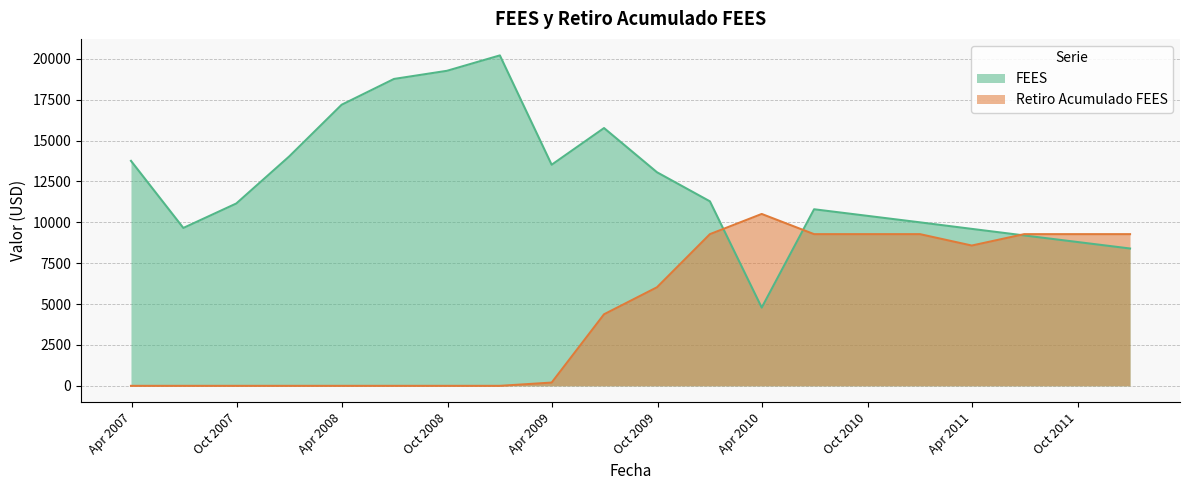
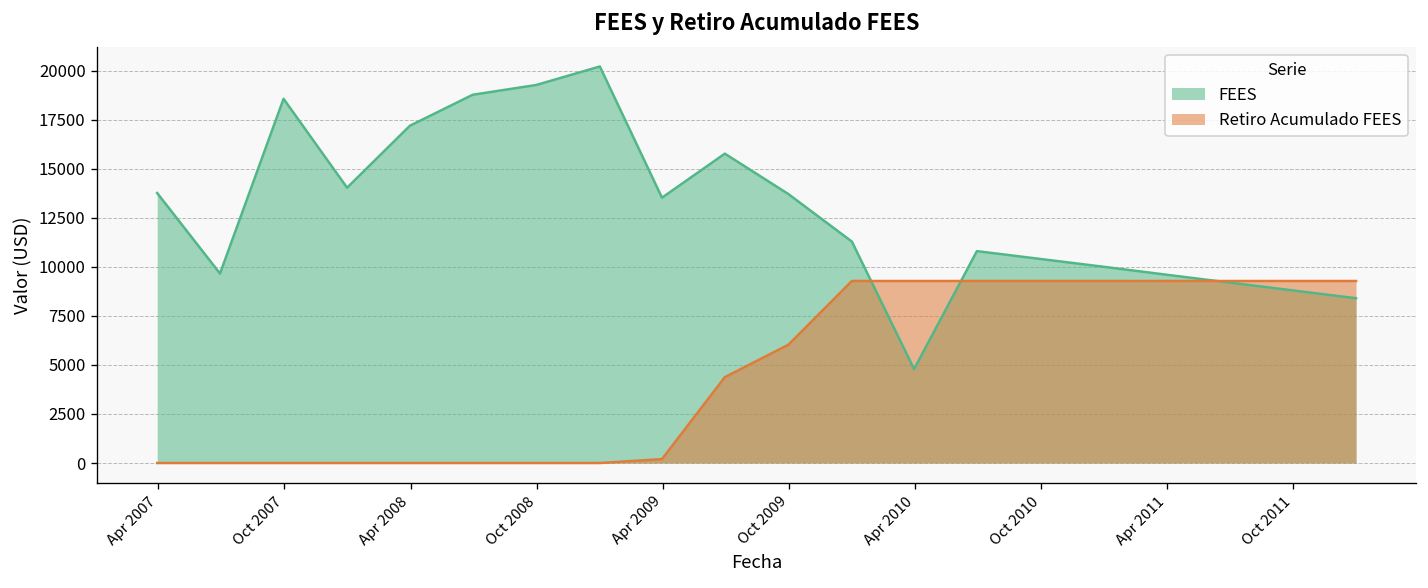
  {
    "FEES": {
      "Apr 2007": 13800,
-     "Oct 2007": 11200,
+     "Oct 2007": 18600,
      "Apr 2008": 17200,
      "Oct 2008": 19300,
      "Apr 2009": 13500,
-     "Oct 2009": 13100,
+     "Oct 2009": 13700,
      "Apr 2010": 4800,
      "Oct 2010": 10400,
      "Apr 2011": 9600,
      "Oct 2011": 8800
    },
    "Retiro Acumulado FEES": {
      "Apr 2007": 0,
      "Oct 2007": 0,
      "Apr 2008": 0,
      "Oct 2008": 0,
      "Apr 2009": 200,
      "Oct 2009": 6000,
-     "Apr 2010": 10500,
+     "Apr 2010": 9300,
      "Oct 2010": 9300,
-     "Apr 2011": 8600,
+     "Apr 2011": 9300,
      "Oct 2011": 9300
    }
  }
